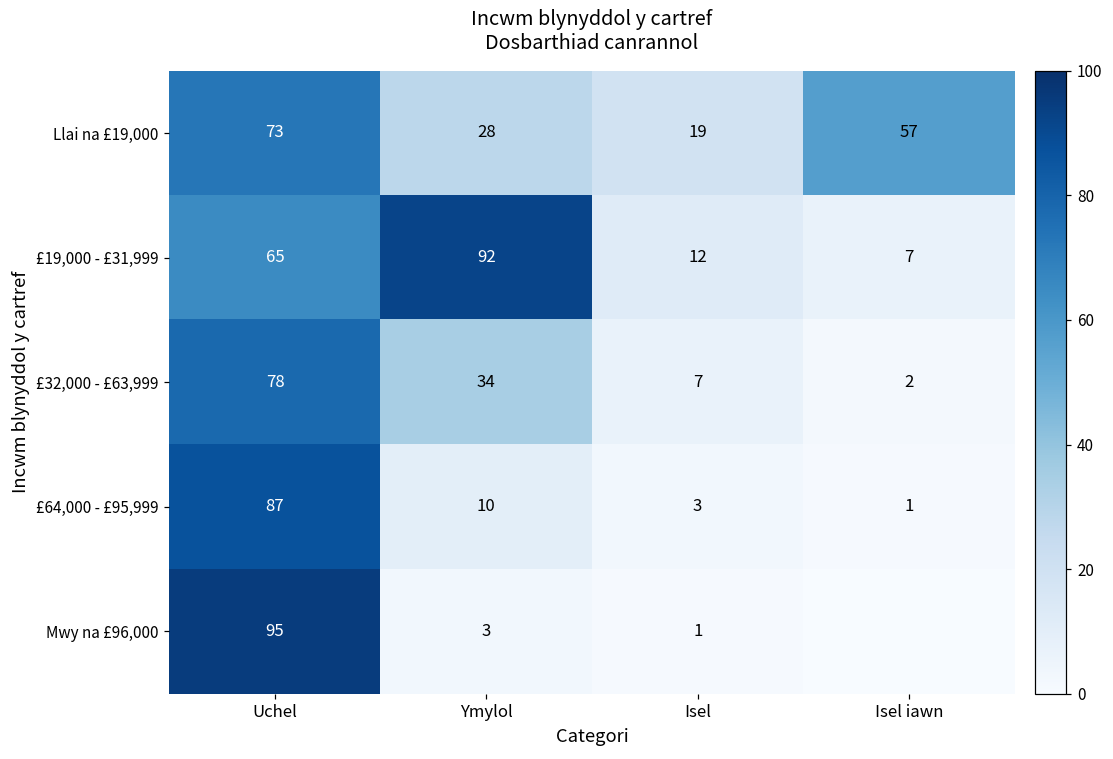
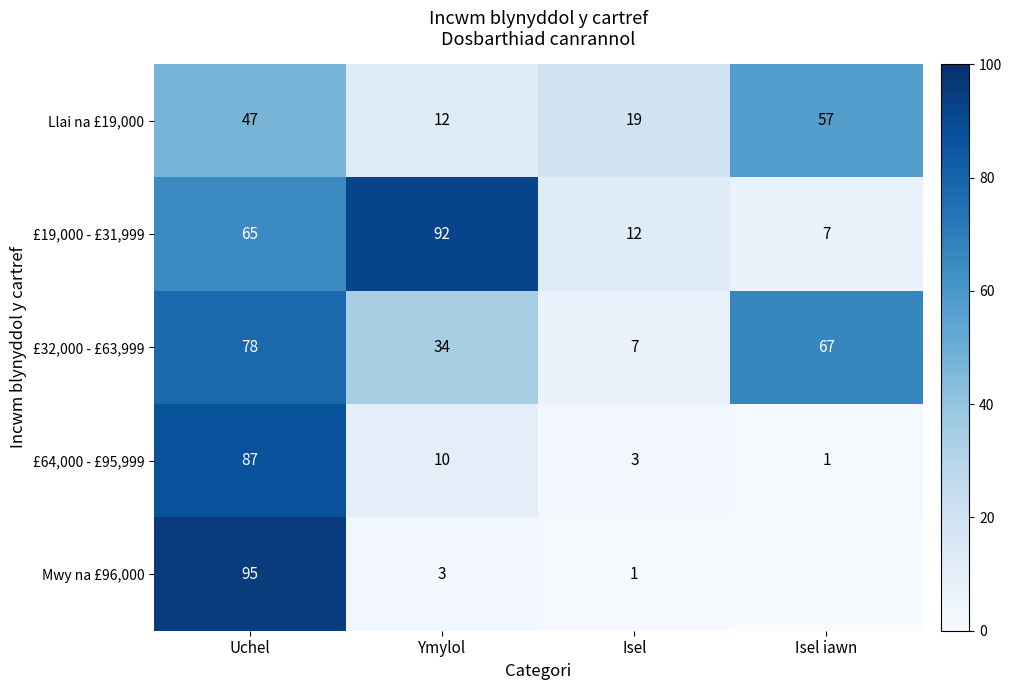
  {
    "Llai na £19,000": {
-     "Uchel": 73,
-     "Ymylol": 28,
+     "Uchel": 47,
+     "Ymylol": 12,
      "Isel": 19,
      "Isel iawn": 57
    },
    "£19,000 - £31,999": {
      "Uchel": 65,
      "Ymylol": 92,
      "Isel": 12,
      "Isel iawn": 7
    },
    "£32,000 - £63,999": {
      "Uchel": 78,
      "Ymylol": 34,
      "Isel": 7,
-     "Isel iawn": 2
+     "Isel iawn": 67
    },
    "£64,000 - £95,999": {
      "Uchel": 87,
      "Ymylol": 10,
      "Isel": 3,
      "Isel iawn": 1
    },
    "Mwy na £96,000": {
      "Uchel": 95,
      "Ymylol": 3,
      "Isel": 1
    }
  }
